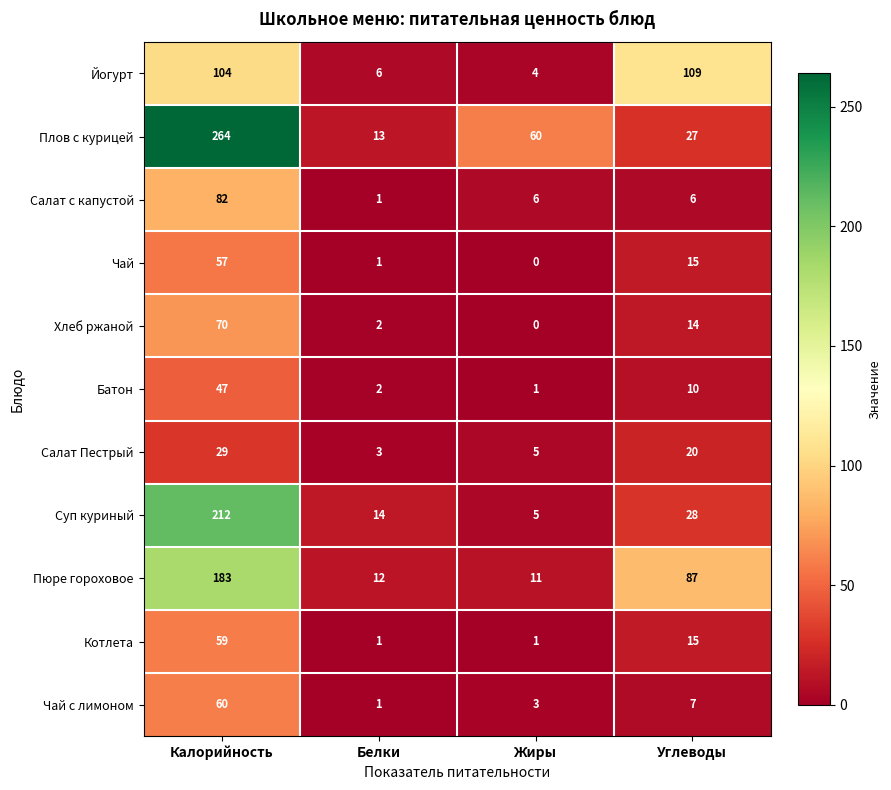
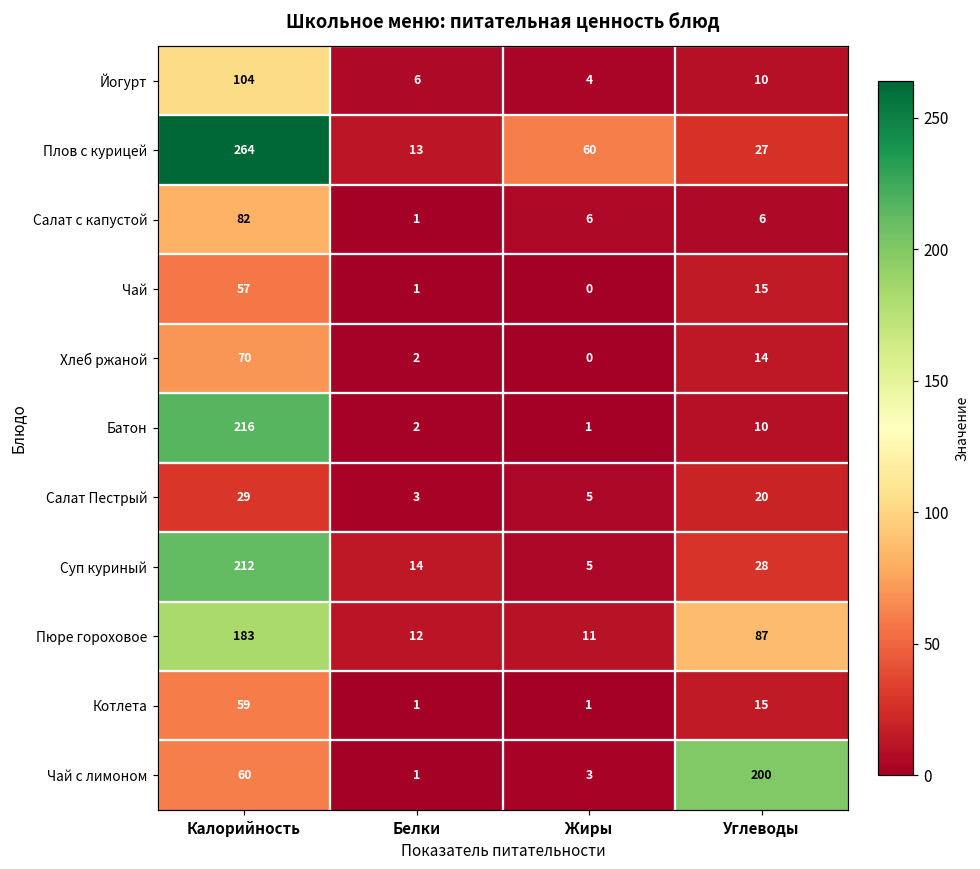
  {
    "Йогурт": {
      "Калорийность": 104,
      "Белки": 6,
      "Жиры": 4,
-     "Углеводы": 109
+     "Углеводы": 10
    },
    "Плов с курицей": {
      "Калорийность": 264,
      "Белки": 13,
      "Жиры": 60,
      "Углеводы": 27
    },
    "Салат с капустой": {
      "Калорийность": 82,
      "Белки": 1,
      "Жиры": 6,
      "Углеводы": 6
    },
    "Чай": {
      "Калорийность": 57,
      "Белки": 1,
      "Жиры": 0,
      "Углеводы": 15
    },
    "Хлеб ржаной": {
      "Калорийность": 70,
      "Белки": 2,
      "Жиры": 0,
      "Углеводы": 14
    },
    "Батон": {
-     "Калорийность": 47,
+     "Калорийность": 216,
      "Белки": 2,
      "Жиры": 1,
      "Углеводы": 10
    },
    "Салат Пестрый": {
      "Калорийность": 29,
      "Белки": 3,
      "Жиры": 5,
      "Углеводы": 20
    },
    "Суп куриный": {
      "Калорийность": 212,
      "Белки": 14,
      "Жиры": 5,
      "Углеводы": 28
    },
    "Пюре гороховое": {
      "Калорийность": 183,
      "Белки": 12,
      "Жиры": 11,
      "Углеводы": 87
    },
    "Котлета": {
      "Калорийность": 59,
      "Белки": 1,
      "Жиры": 1,
      "Углеводы": 15
    },
    "Чай с лимоном": {
      "Калорийность": 60,
      "Белки": 1,
      "Жиры": 3,
-     "Углеводы": 7
+     "Углеводы": 200
    }
  }
